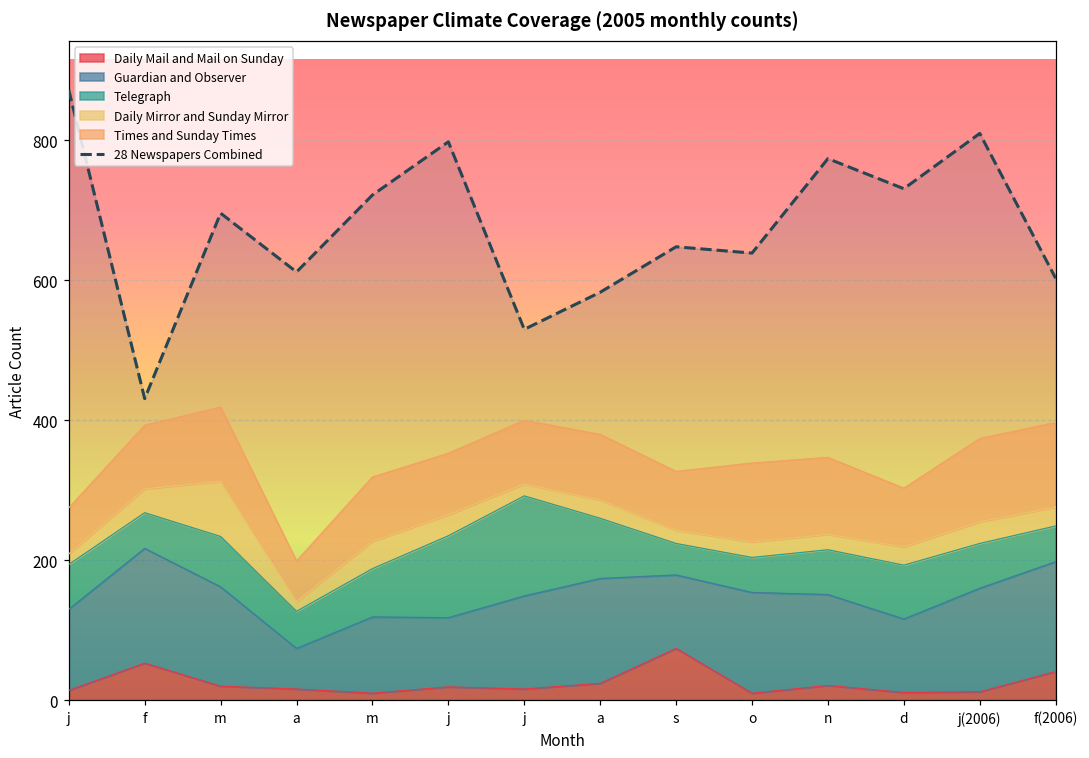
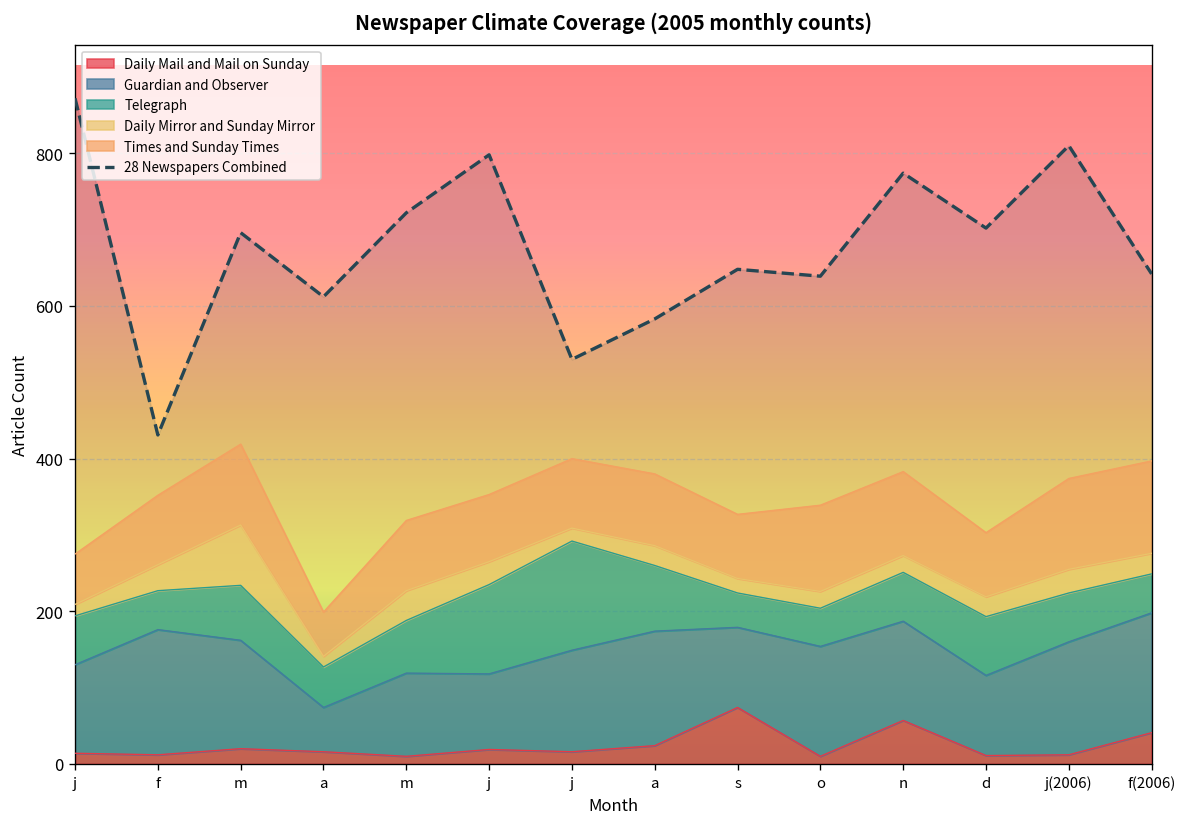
  {
    "Daily Mail and Mail on Sunday": {
-     "f": 50,
+     "f": 10,
      "s": 70,
      "o": 10,
-     "n": 20,
+     "n": 60,
      "d": 10,
      "j(2006)": 10,
      "f(2006)": 40
    },
    "28 Newspapers Combined": {
      "f": 430,
      "s": 650,
      "o": 640,
      "n": 770,
-     "d": 730,
+     "d": 700,
      "j(2006)": 810,
-     "f(2006)": 600
+     "f(2006)": 640
    }
  }
